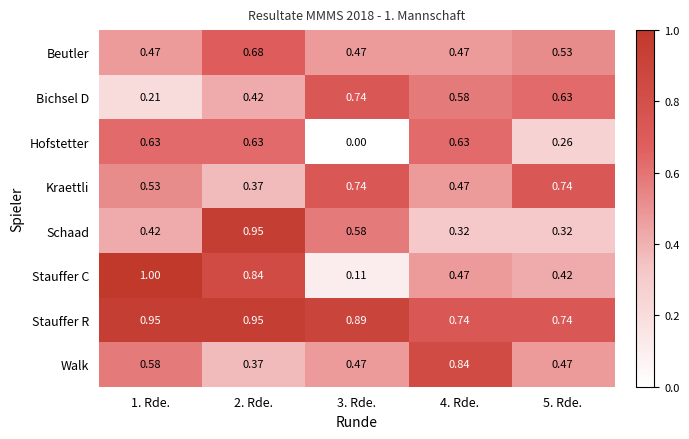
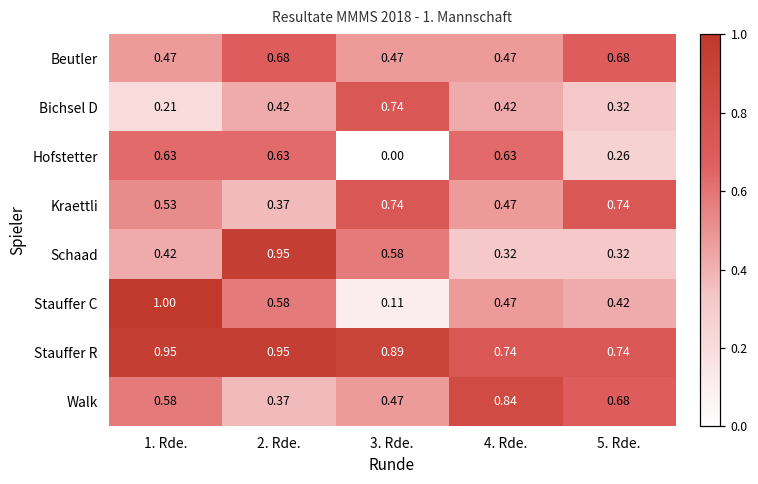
  {
    "Beutler": {
      "1. Rde.": 0.47,
      "2. Rde.": 0.68,
      "3. Rde.": 0.47,
      "4. Rde.": 0.47,
-     "5. Rde.": 0.53
+     "5. Rde.": 0.68
    },
    "Bichsel D": {
      "1. Rde.": 0.21,
      "2. Rde.": 0.42,
      "3. Rde.": 0.74,
-     "4. Rde.": 0.58,
-     "5. Rde.": 0.63
+     "4. Rde.": 0.42,
+     "5. Rde.": 0.32
    },
    "Hofstetter": {
      "1. Rde.": 0.63,
      "2. Rde.": 0.63,
      "3. Rde.": 0.00,
      "4. Rde.": 0.63,
      "5. Rde.": 0.26
    },
    "Kraettli": {
      "1. Rde.": 0.53,
      "2. Rde.": 0.37,
      "3. Rde.": 0.74,
      "4. Rde.": 0.47,
      "5. Rde.": 0.74
    },
    "Schaad": {
      "1. Rde.": 0.42,
      "2. Rde.": 0.95,
      "3. Rde.": 0.58,
      "4. Rde.": 0.32,
      "5. Rde.": 0.32
    },
    "Stauffer C": {
      "1. Rde.": 1.00,
-     "2. Rde.": 0.84,
+     "2. Rde.": 0.58,
      "3. Rde.": 0.11,
      "4. Rde.": 0.47,
      "5. Rde.": 0.42
    },
    "Stauffer R": {
      "1. Rde.": 0.95,
      "2. Rde.": 0.95,
      "3. Rde.": 0.89,
      "4. Rde.": 0.74,
      "5. Rde.": 0.74
    },
    "Walk": {
      "1. Rde.": 0.58,
      "2. Rde.": 0.37,
      "3. Rde.": 0.47,
      "4. Rde.": 0.84,
-     "5. Rde.": 0.47
+     "5. Rde.": 0.68
    }
  }
